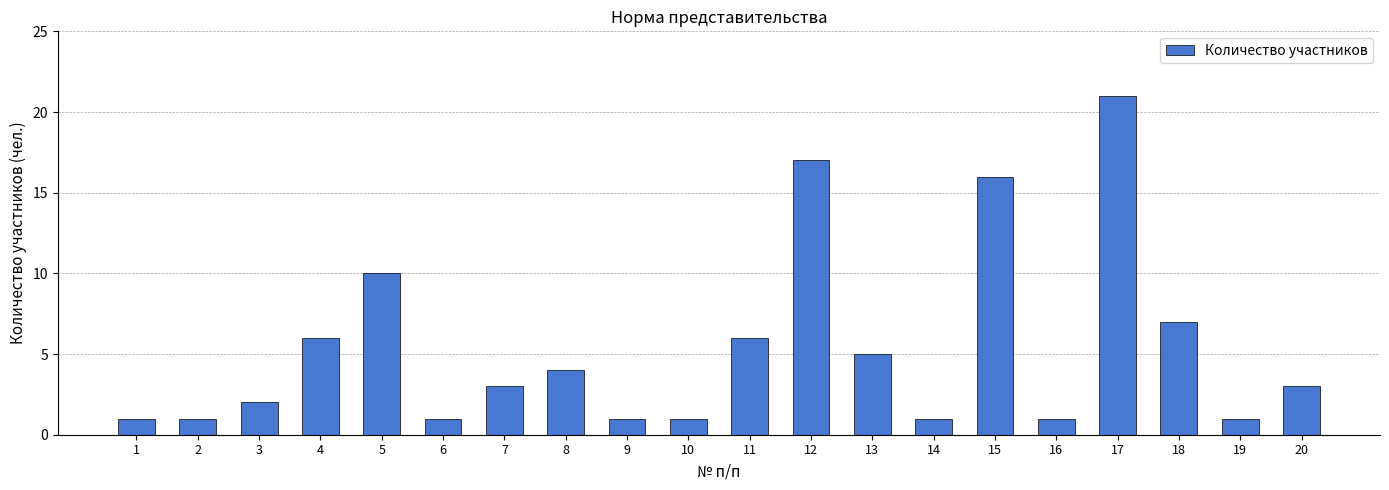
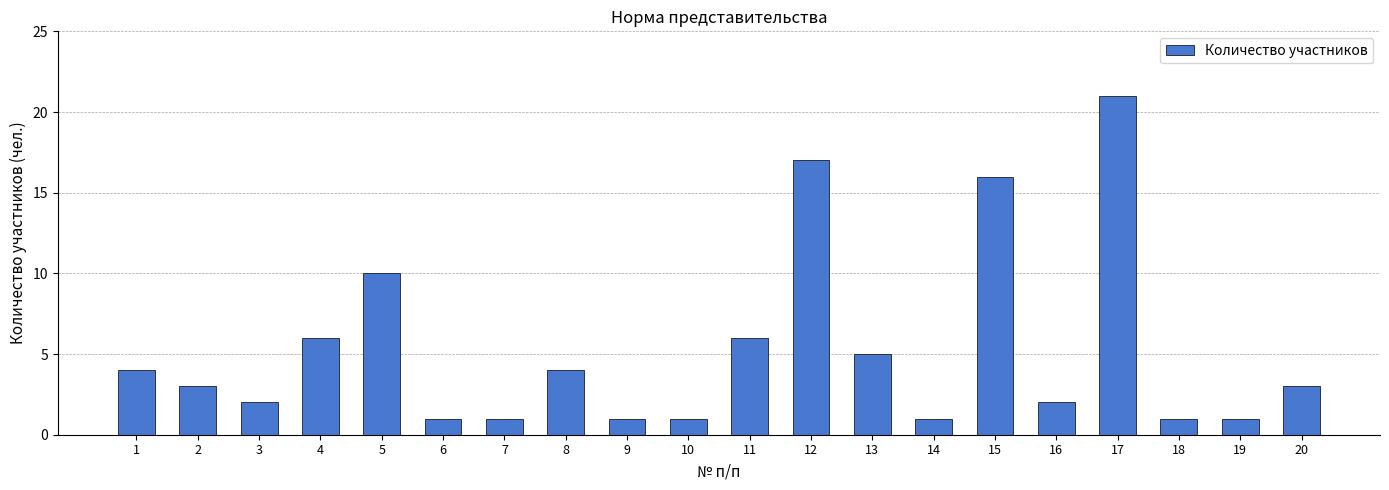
  {
-   "1": 1,
-   "2": 1,
+   "1": 4,
+   "2": 3,
    "3": 2,
    "4": 6,
    "5": 10,
    "6": 1,
-   "7": 3,
+   "7": 1,
    "8": 4,
    "9": 1,
    "10": 1,
    "11": 6,
    "12": 17,
    "13": 5,
    "14": 1,
    "15": 16,
-   "16": 1,
+   "16": 2,
    "17": 21,
-   "18": 7,
+   "18": 1,
    "19": 1,
    "20": 3
  }
